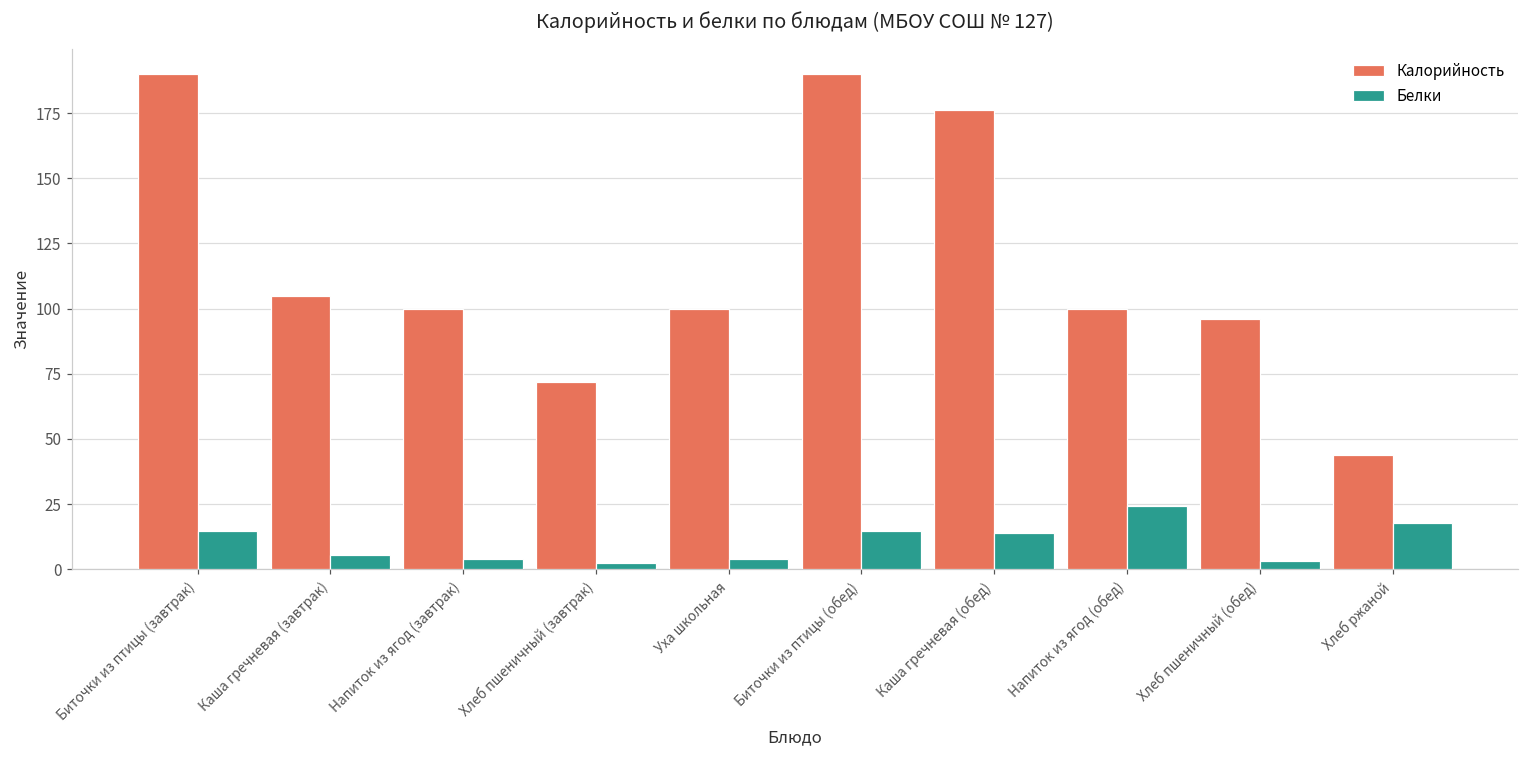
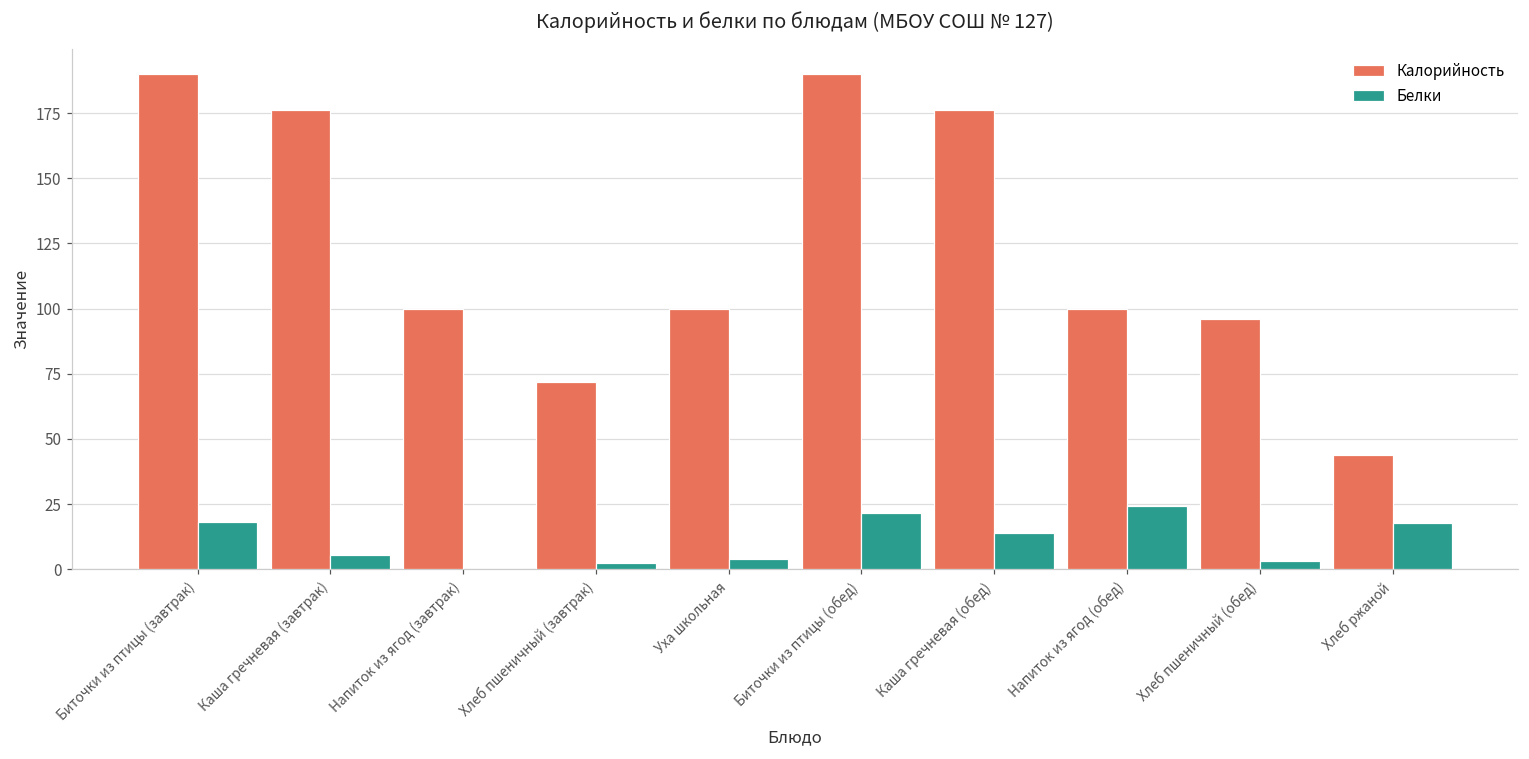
  {
    "Калорийность": {
      "Биточки из птицы (завтрак)": 190,
-     "Каша гречневая (завтрак)": 105,
+     "Каша гречневая (завтрак)": 176,
      "Напиток из ягод (завтрак)": 100,
      "Хлеб пшеничный (завтрак)": 72,
      "Уха школьная": 100,
      "Биточки из птицы (обед)": 190,
      "Каша гречневая (обед)": 176,
      "Напиток из ягод (обед)": 100,
      "Хлеб пшеничный (обед)": 96,
      "Хлеб ржаной": 44
    },
    "Белки": {
-     "Биточки из птицы (завтрак)": 15,
+     "Биточки из птицы (завтрак)": 18,
      "Каша гречневая (завтрак)": 6,
-     "Напиток из ягод (завтрак)": 4,
+     "Напиток из ягод (завтрак)": 0,
      "Хлеб пшеничный (завтрак)": 2,
      "Уха школьная": 4,
-     "Биточки из птицы (обед)": 15,
+     "Биточки из птицы (обед)": 21,
      "Каша гречневая (обед)": 14,
      "Напиток из ягод (обед)": 24,
      "Хлеб пшеничный (обед)": 3,
      "Хлеб ржаной": 18
    }
  }
